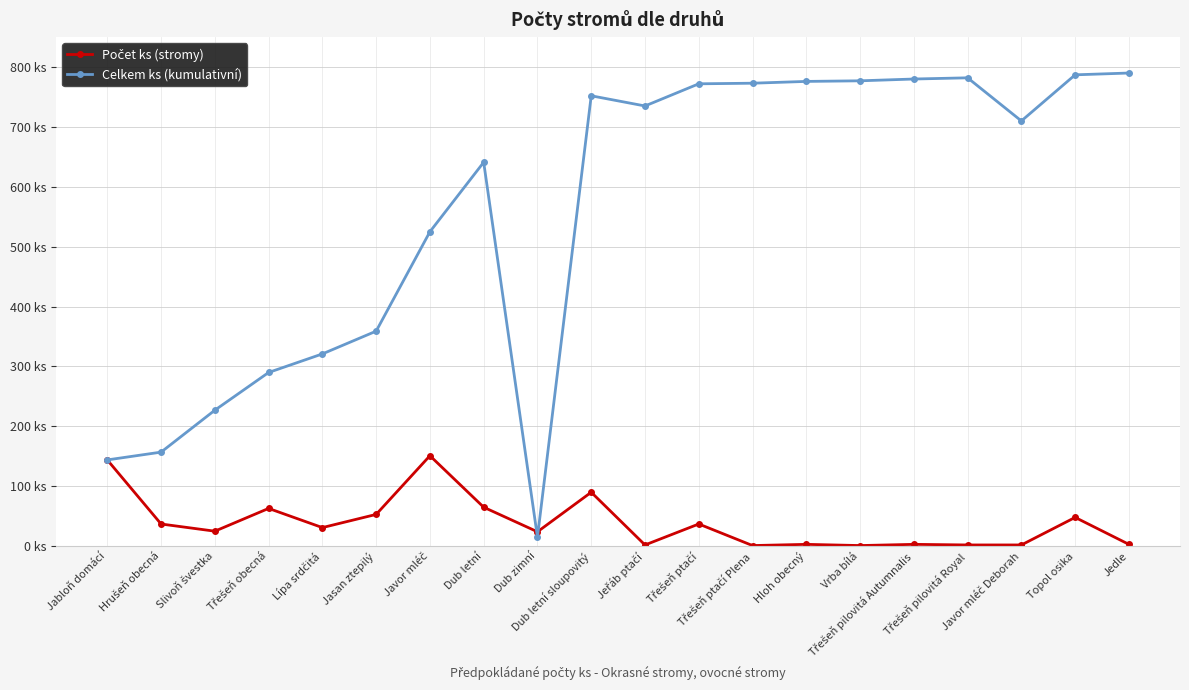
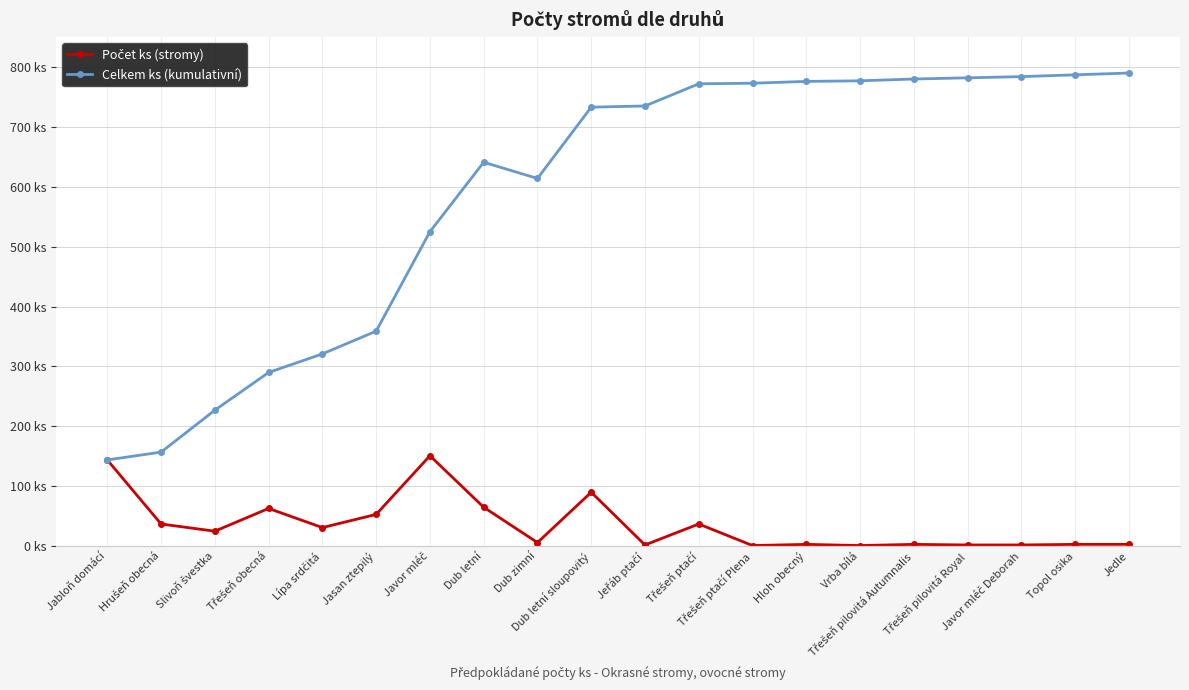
  {
    "Počet ks (stromy)": {
      "Hrušeň obecná": "40 ks",
      "Slivoň švestka": "30 ks",
      "Třešeň obecná": "60 ks",
      "Lípa srdčitá": "30 ks",
      "Jasan ztepilý": "50 ks",
      "Javor mléč": "150 ks",
      "Dub letní": "70 ks",
-     "Dub zimní": "20 ks",
+     "Dub zimní": "10 ks",
      "Dub letní sloupovitý": "90 ks",
      "Jeřáb ptačí": "0 ks",
      "Třešeň ptačí": "40 ks",
      "Třešeň ptačí Plena": "0 ks",
      "Hloh obecný": "0 ks",
      "Vrba bílá": "0 ks",
      "Třešeň pilovitá Autumnalis": "0 ks",
      "Třešeň pilovitá Royal": "0 ks",
      "Javor mléč Deborah": "0 ks",
-     "Topol osika": "50 ks",
+     "Topol osika": "0 ks",
      "Jedle": "0 ks"
    },
    "Celkem ks (kumulativní)": {
      "Hrušeň obecná": "160 ks",
      "Slivoň švestka": "230 ks",
      "Třešeň obecná": "290 ks",
      "Lípa srdčitá": "320 ks",
      "Jasan ztepilý": "360 ks",
      "Javor mléč": "530 ks",
      "Dub letní": "640 ks",
-     "Dub zimní": "20 ks",
-     "Dub letní sloupovitý": "750 ks",
+     "Dub zimní": "610 ks",
+     "Dub letní sloupovitý": "730 ks",
      "Jeřáb ptačí": "740 ks",
      "Třešeň ptačí": "770 ks",
      "Třešeň ptačí Plena": "770 ks",
      "Hloh obecný": "780 ks",
      "Vrba bílá": "780 ks",
      "Třešeň pilovitá Autumnalis": "780 ks",
      "Třešeň pilovitá Royal": "780 ks",
-     "Javor mléč Deborah": "710 ks",
+     "Javor mléč Deborah": "780 ks",
      "Topol osika": "790 ks",
      "Jedle": "790 ks"
    }
  }
